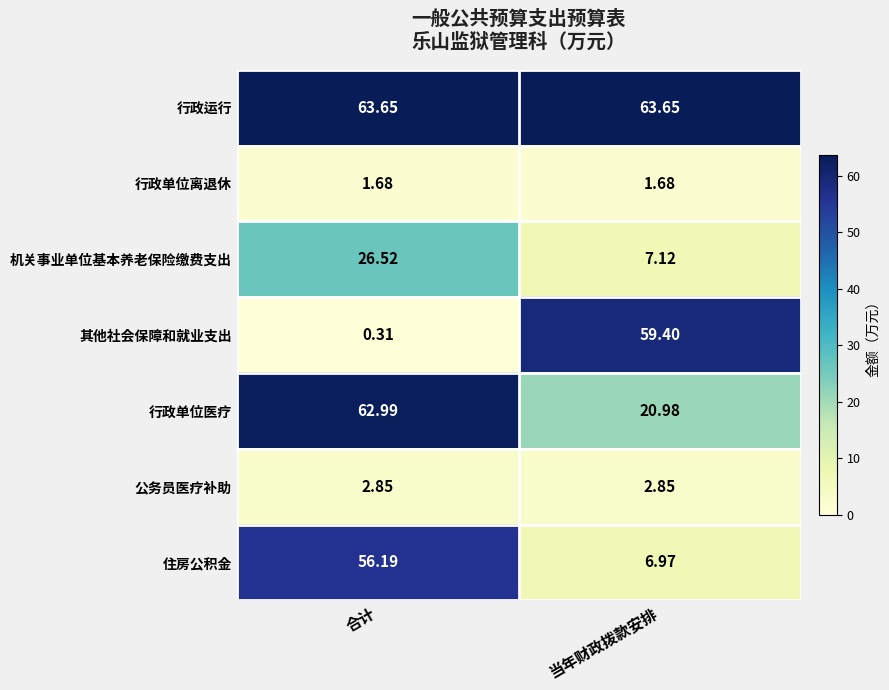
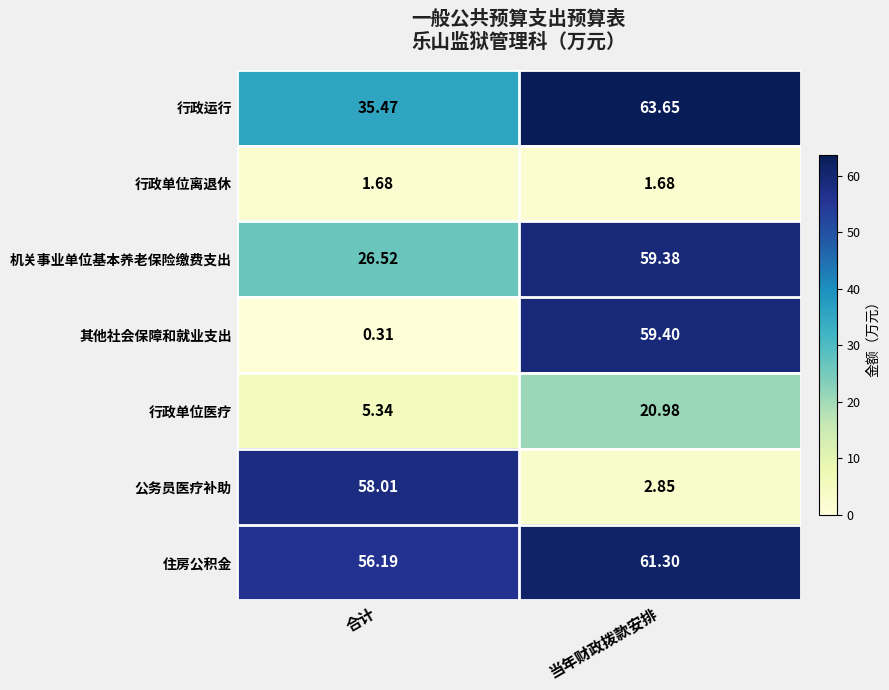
  {
    "行政运行": {
-     "合计": 63.65,
+     "合计": 35.47,
      "当年财政拨款安排": 63.65
    },
    "行政单位离退休": {
      "合计": 1.68,
      "当年财政拨款安排": 1.68
    },
    "机关事业单位基本养老保险缴费支出": {
      "合计": 26.52,
-     "当年财政拨款安排": 7.12
+     "当年财政拨款安排": 59.38
    },
    "其他社会保障和就业支出": {
      "合计": 0.31,
      "当年财政拨款安排": 59.40
    },
    "行政单位医疗": {
-     "合计": 62.99,
+     "合计": 5.34,
      "当年财政拨款安排": 20.98
    },
    "公务员医疗补助": {
-     "合计": 2.85,
+     "合计": 58.01,
      "当年财政拨款安排": 2.85
    },
    "住房公积金": {
      "合计": 56.19,
-     "当年财政拨款安排": 6.97
+     "当年财政拨款安排": 61.30
    }
  }
